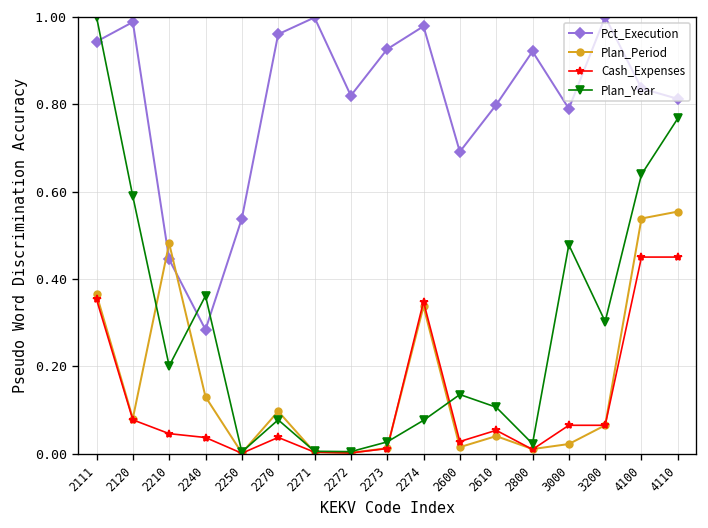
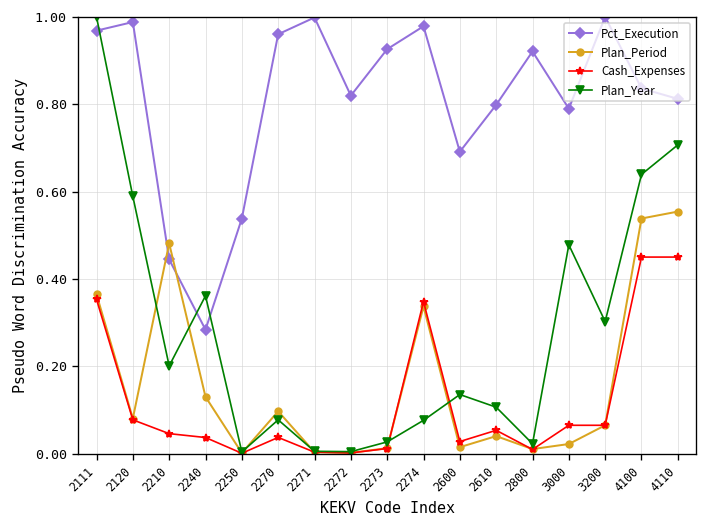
  {
    "Pct_Execution": {
-     "2111": 0.94,
+     "2111": 0.97,
      "2120": 0.99,
      "2210": 0.44,
      "2240": 0.28,
      "2250": 0.54,
      "2270": 0.96,
      "2271": 1.00,
      "2272": 0.82,
      "2273": 0.93,
      "2274": 0.98,
      "2600": 0.69,
      "2610": 0.80,
      "2800": 0.92,
      "3000": 0.79,
      "3200": 1.00,
      "4110": 0.81
    },
    "Plan_Period": {
      "2111": 0.36,
      "2210": 0.48,
      "2240": 0.13,
      "2270": 0.10,
      "2274": 0.34,
      "2600": 0.01,
      "2610": 0.04,
      "3000": 0.02,
      "4100": 0.54,
      "4110": 0.55
    },
    "Cash_Expenses": {
      "2111": 0.35,
      "2210": 0.05,
      "2240": 0.04,
      "2270": 0.04,
      "2274": 0.35,
      "2600": 0.03,
      "2610": 0.05,
      "3000": 0.06,
      "4100": 0.45,
      "4110": 0.45
    },
    "Plan_Year": {
      "2111": 1.00,
      "2120": 0.59,
      "2210": 0.20,
      "2240": 0.36,
      "2270": 0.08,
      "2273": 0.03,
      "2274": 0.08,
      "2600": 0.14,
      "2610": 0.11,
      "2800": 0.02,
      "3000": 0.48,
      "3200": 0.30,
      "4100": 0.64,
-     "4110": 0.77
+     "4110": 0.71
    }
  }
